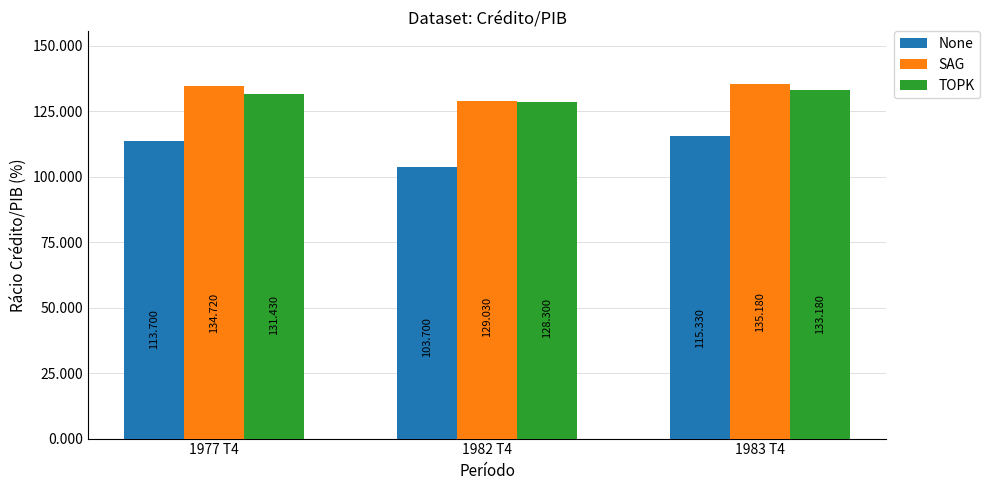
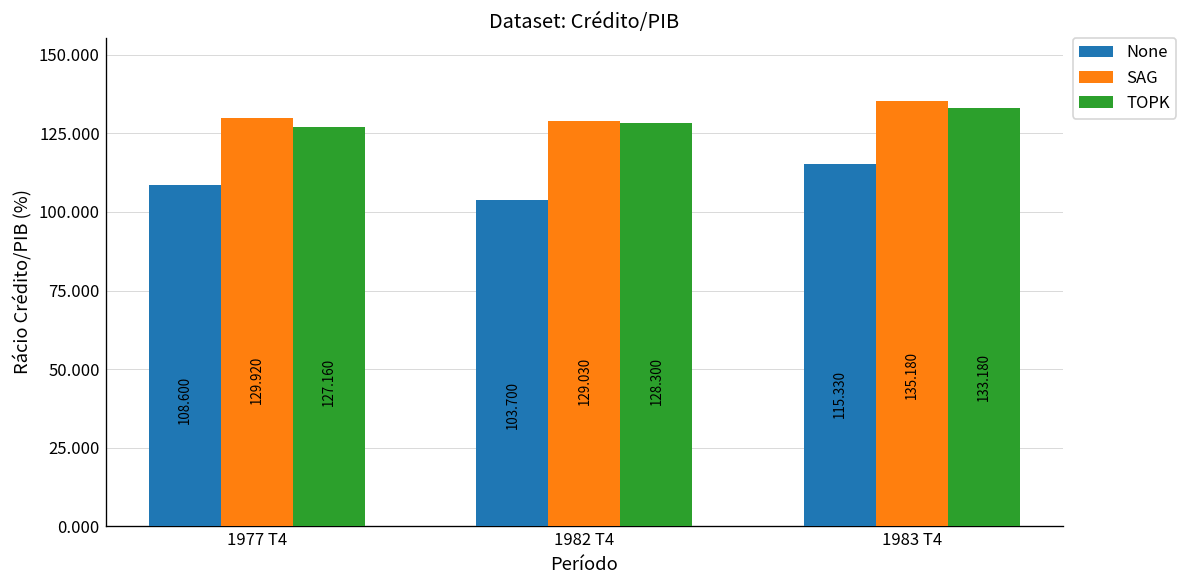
  {
    "None": {
-     "1977 T4": 113.700,
+     "1977 T4": 108.600,
      "1982 T4": 103.700,
      "1983 T4": 115.330
    },
    "SAG": {
-     "1977 T4": 134.720,
+     "1977 T4": 129.920,
      "1982 T4": 129.030,
      "1983 T4": 135.180
    },
    "TOPK": {
-     "1977 T4": 131.430,
+     "1977 T4": 127.160,
      "1982 T4": 128.300,
      "1983 T4": 133.180
    }
  }
